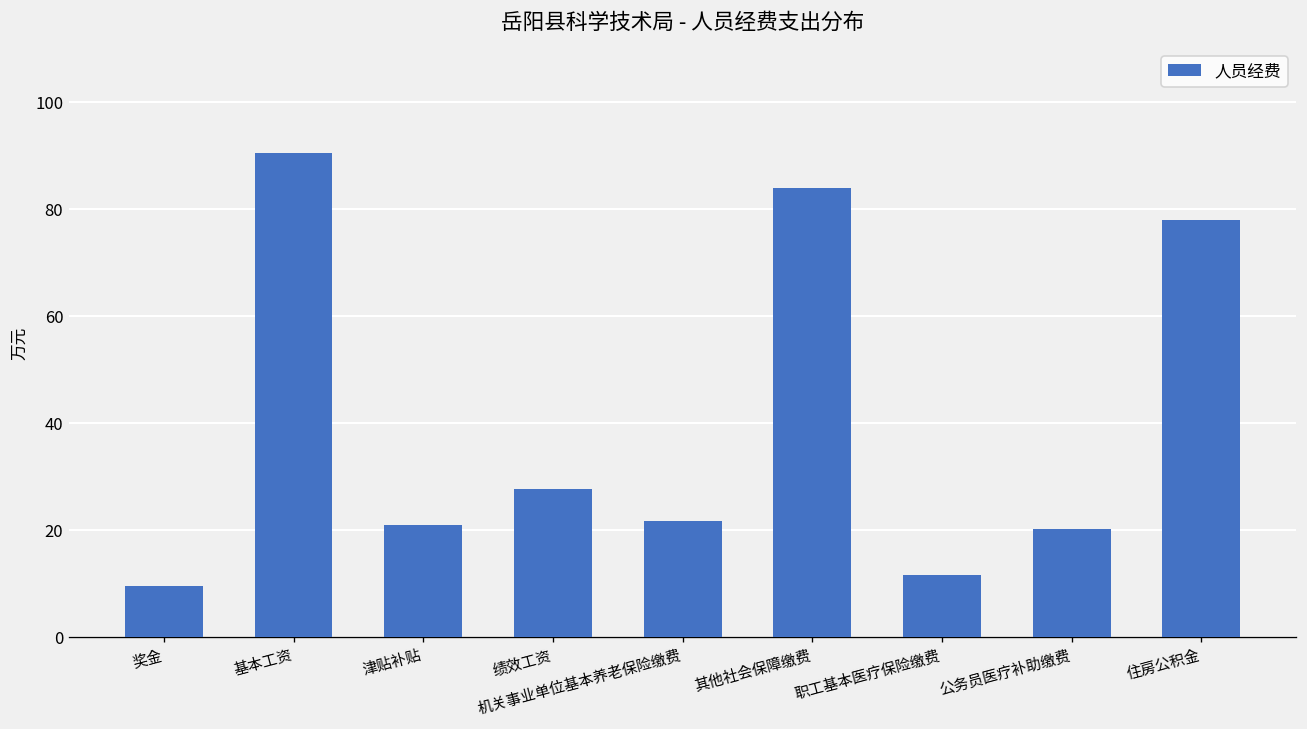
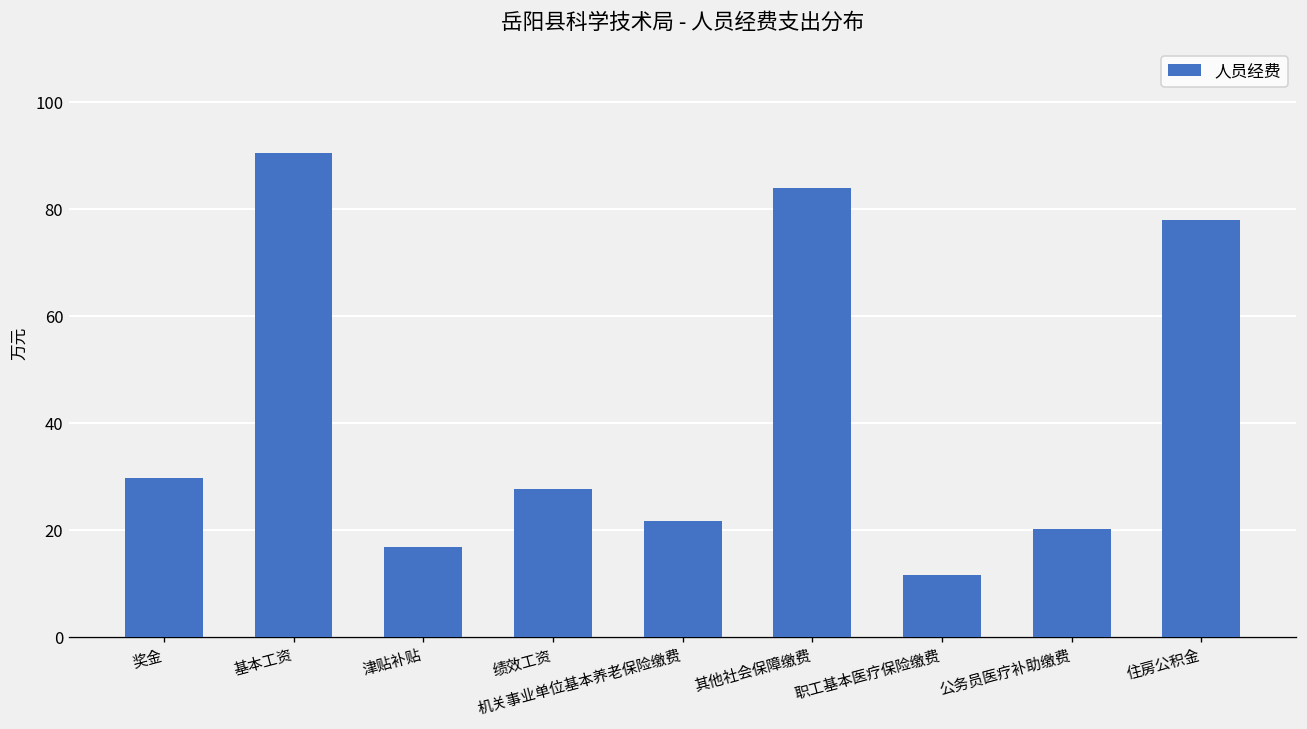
  {
-   "奖金": 10,
+   "奖金": 30,
    "基本工资": 90,
-   "津贴补贴": 21,
+   "津贴补贴": 17,
    "绩效工资": 28,
    "机关事业单位基本养老保险缴费": 22,
    "其他社会保障缴费": 84,
    "职工基本医疗保险缴费": 11,
    "公务员医疗补助缴费": 20,
    "住房公积金": 78
  }
